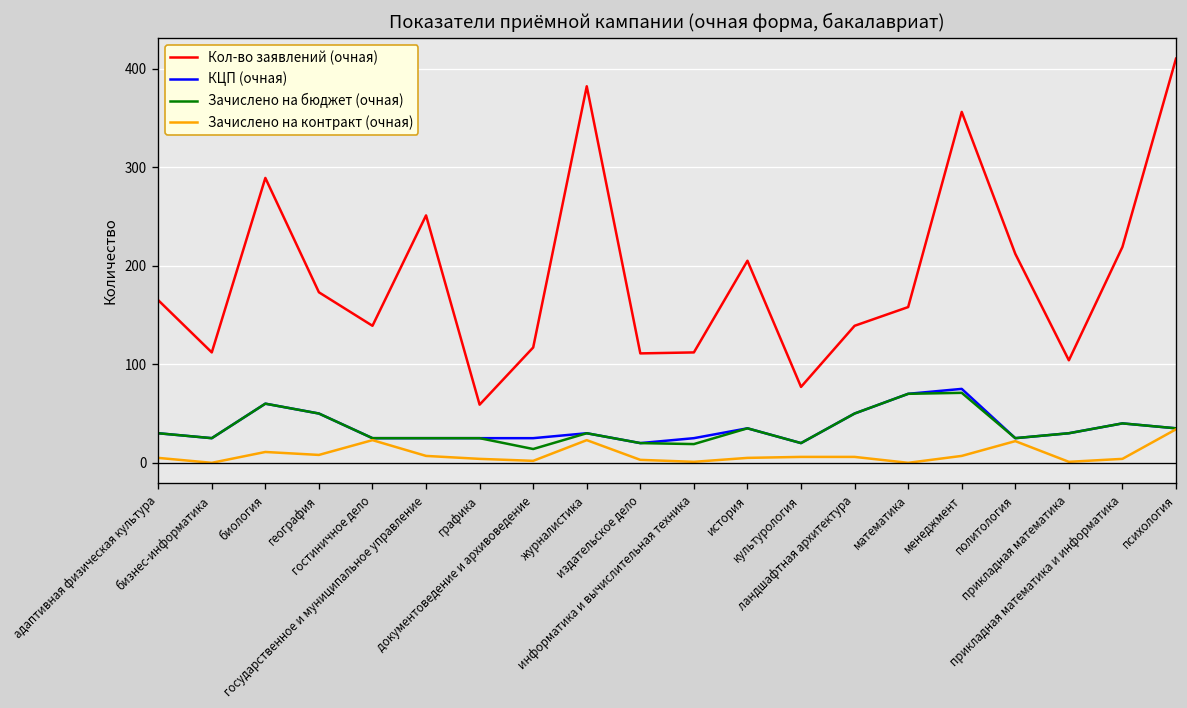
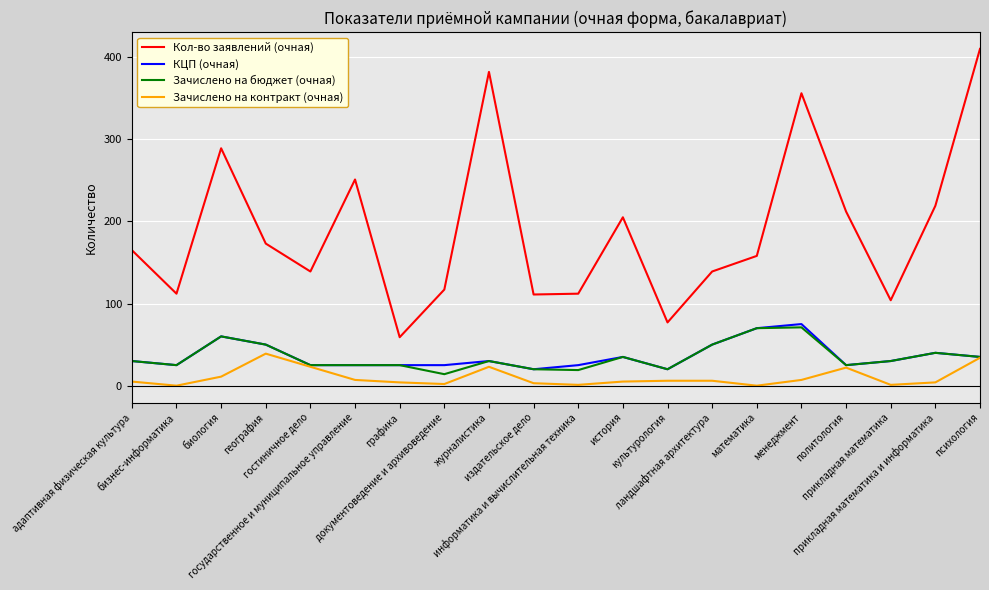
  {
    "Кол-во заявлений (очная)": {
      "адаптивная физическая культура": 170,
      "бизнес-информатика": 110,
      "биология": 290,
      "география": 170,
      "гостиничное дело": 140,
      "государственное и муниципальное управление": 250,
      "графика": 60,
      "документоведение и архивоведение": 120,
      "журналистика": 380,
      "издательское дело": 110,
      "информатика и вычислительная техника": 110,
      "история": 210,
      "культурология": 80,
      "ландшафтная архитектура": 140,
      "математика": 160,
      "менеджмент": 360,
      "политология": 210,
      "прикладная математика": 100,
      "прикладная математика и информатика": 220,
      "психология": 410
    },
    "КЦП (очная)": {
      "документоведение и архивоведение": 30,
      "информатика и вычислительная техника": 30,
      "менеджмент": 80
    },
    "Зачислено на бюджет (очная)": {
      "документоведение и архивоведение": 10,
      "информатика и вычислительная техника": 20,
      "менеджмент": 70
    },
    "Зачислено на контракт (очная)": {
      "адаптивная физическая культура": 10,
      "бизнес-информатика": 0,
      "биология": 10,
-     "география": 10,
+     "география": 40,
      "государственное и муниципальное управление": 10,
      "графика": 0,
      "документоведение и архивоведение": 0,
      "журналистика": 20,
      "издательское дело": 0,
      "информатика и вычислительная техника": 0,
      "история": 10,
      "культурология": 10,
      "ландшафтная архитектура": 10,
      "математика": 0,
      "менеджмент": 10,
      "прикладная математика": 0,
      "прикладная математика и информатика": 0
    }
  }
